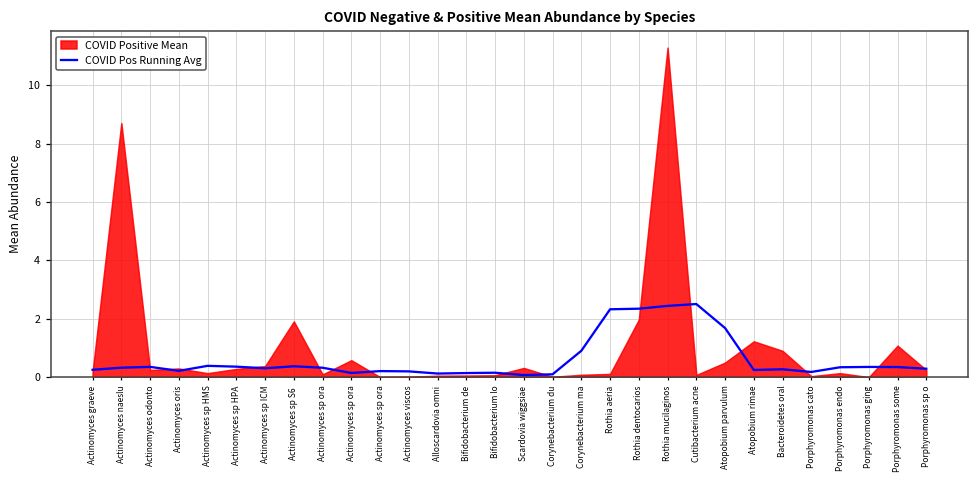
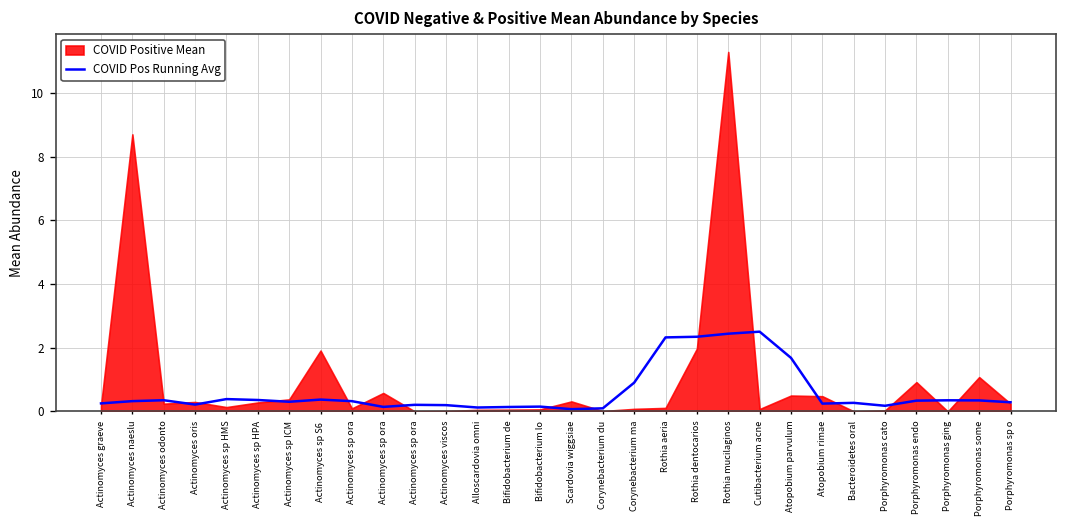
  {
    "COVID Pos Running Avg": {
      "Actinomyces naeslu": 0.3,
      "Actinomyces odonto": 0.4,
      "Actinomyces sp HMS": 0.4,
      "Actinomyces sp S6": 0.4,
      "Actinomyces viscos": 0.2,
      "Scardovia wiggsiae": 0.1,
      "Corynebacterium ma": 0.9,
      "Rothia aeria": 2.3,
      "Rothia dentocarios": 2.3,
      "Rothia mucilaginos": 2.4,
      "Cutibacterium acne": 2.5,
      "Atopobium parvulum": 1.7,
      "Atopobium rimae": 0.2,
      "Bacteroidetes oral": 0.3,
      "Porphyromonas cato": 0.2,
      "Porphyromonas endo": 0.3,
      "Porphyromonas ging": 0.3,
      "Porphyromonas some": 0.3
    },
    "COVID Positive Mean": {
      "Actinomyces naeslu": 8.7,
      "Actinomyces odonto": 0.2,
      "Actinomyces sp HMS": 0.1,
      "Actinomyces sp S6": 1.9,
      "Scardovia wiggsiae": 0.3,
      "Rothia aeria": 0.1,
      "Rothia dentocarios": 2.0,
      "Rothia mucilaginos": 11.3,
      "Atopobium parvulum": 0.5,
-     "Atopobium rimae": 1.2,
-     "Bacteroidetes oral": 0.9,
-     "Porphyromonas endo": 0.1,
+     "Atopobium rimae": 0.5,
+     "Bacteroidetes oral": 0.0,
+     "Porphyromonas endo": 0.9,
      "Porphyromonas some": 1.1
    }
  }
